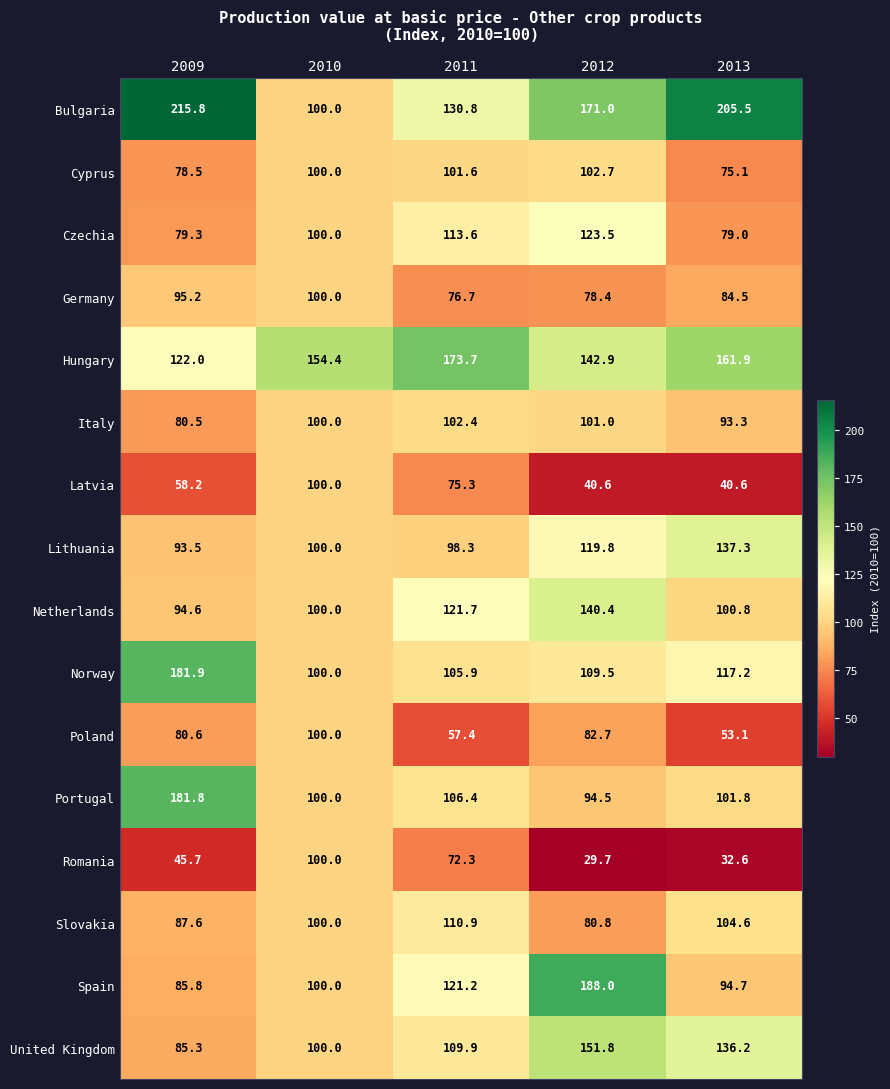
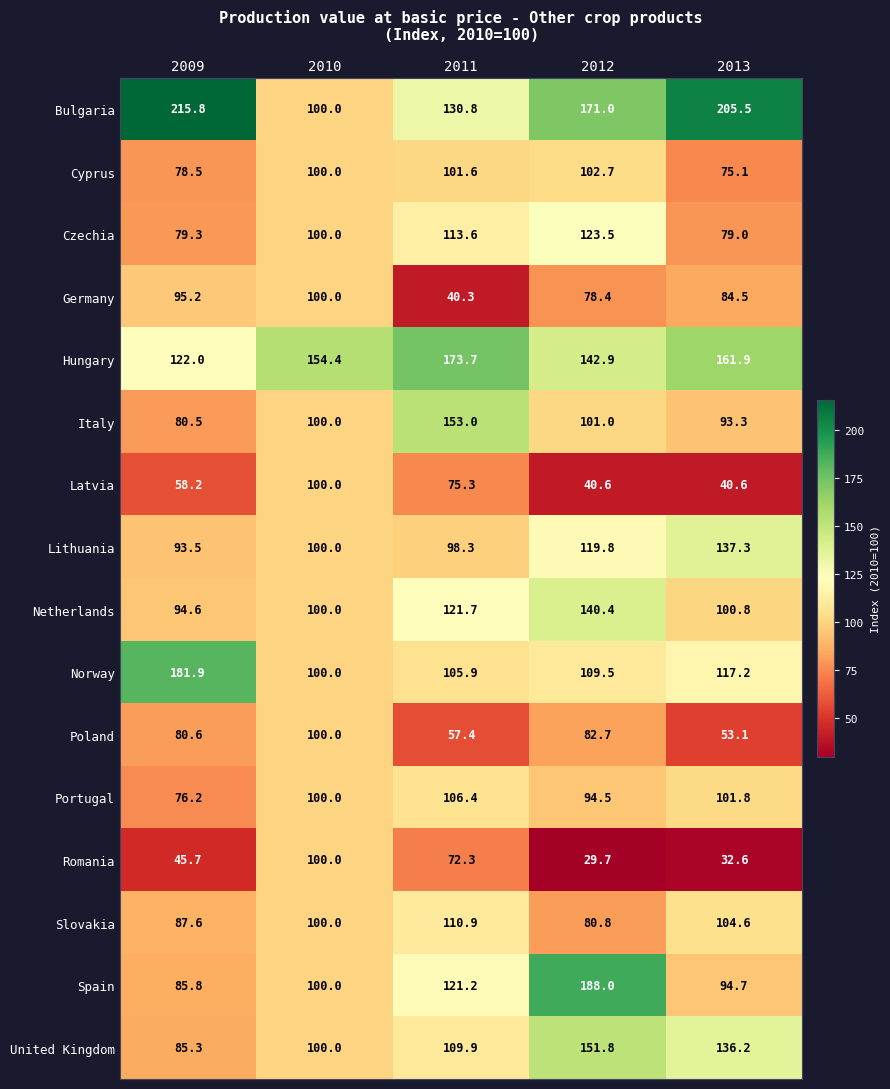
  {
    "Bulgaria": {
      "2009": 215.8,
      "2010": 100.0,
      "2011": 130.8,
      "2012": 171.0,
      "2013": 205.5
    },
    "Cyprus": {
      "2009": 78.5,
      "2010": 100.0,
      "2011": 101.6,
      "2012": 102.7,
      "2013": 75.1
    },
    "Czechia": {
      "2009": 79.3,
      "2010": 100.0,
      "2011": 113.6,
      "2012": 123.5,
      "2013": 79.0
    },
    "Germany": {
      "2009": 95.2,
      "2010": 100.0,
-     "2011": 76.7,
+     "2011": 40.3,
      "2012": 78.4,
      "2013": 84.5
    },
    "Hungary": {
      "2009": 122.0,
      "2010": 154.4,
      "2011": 173.7,
      "2012": 142.9,
      "2013": 161.9
    },
    "Italy": {
      "2009": 80.5,
      "2010": 100.0,
-     "2011": 102.4,
+     "2011": 153.0,
      "2012": 101.0,
      "2013": 93.3
    },
    "Latvia": {
      "2009": 58.2,
      "2010": 100.0,
      "2011": 75.3,
      "2012": 40.6,
      "2013": 40.6
    },
    "Lithuania": {
      "2009": 93.5,
      "2010": 100.0,
      "2011": 98.3,
      "2012": 119.8,
      "2013": 137.3
    },
    "Netherlands": {
      "2009": 94.6,
      "2010": 100.0,
      "2011": 121.7,
      "2012": 140.4,
      "2013": 100.8
    },
    "Norway": {
      "2009": 181.9,
      "2010": 100.0,
      "2011": 105.9,
      "2012": 109.5,
      "2013": 117.2
    },
    "Poland": {
      "2009": 80.6,
      "2010": 100.0,
      "2011": 57.4,
      "2012": 82.7,
      "2013": 53.1
    },
    "Portugal": {
-     "2009": 181.8,
+     "2009": 76.2,
      "2010": 100.0,
      "2011": 106.4,
      "2012": 94.5,
      "2013": 101.8
    },
    "Romania": {
      "2009": 45.7,
      "2010": 100.0,
      "2011": 72.3,
      "2012": 29.7,
      "2013": 32.6
    },
    "Slovakia": {
      "2009": 87.6,
      "2010": 100.0,
      "2011": 110.9,
      "2012": 80.8,
      "2013": 104.6
    },
    "Spain": {
      "2009": 85.8,
      "2010": 100.0,
      "2011": 121.2,
      "2012": 188.0,
      "2013": 94.7
    },
    "United Kingdom": {
      "2009": 85.3,
      "2010": 100.0,
      "2011": 109.9,
      "2012": 151.8,
      "2013": 136.2
    }
  }
